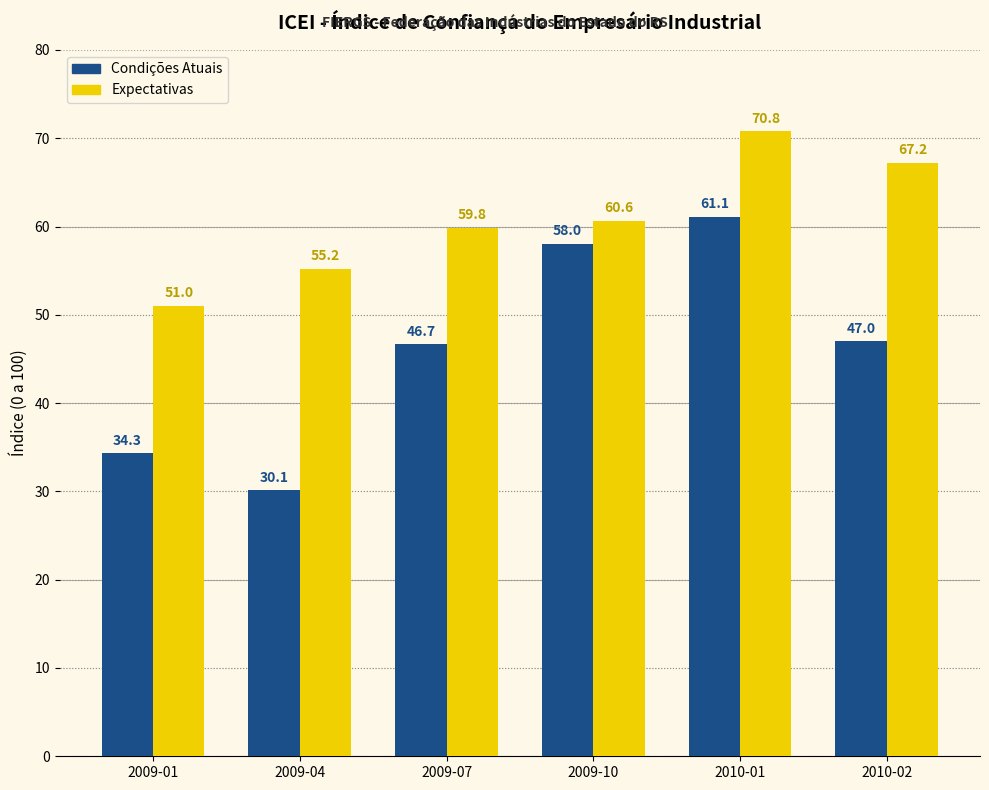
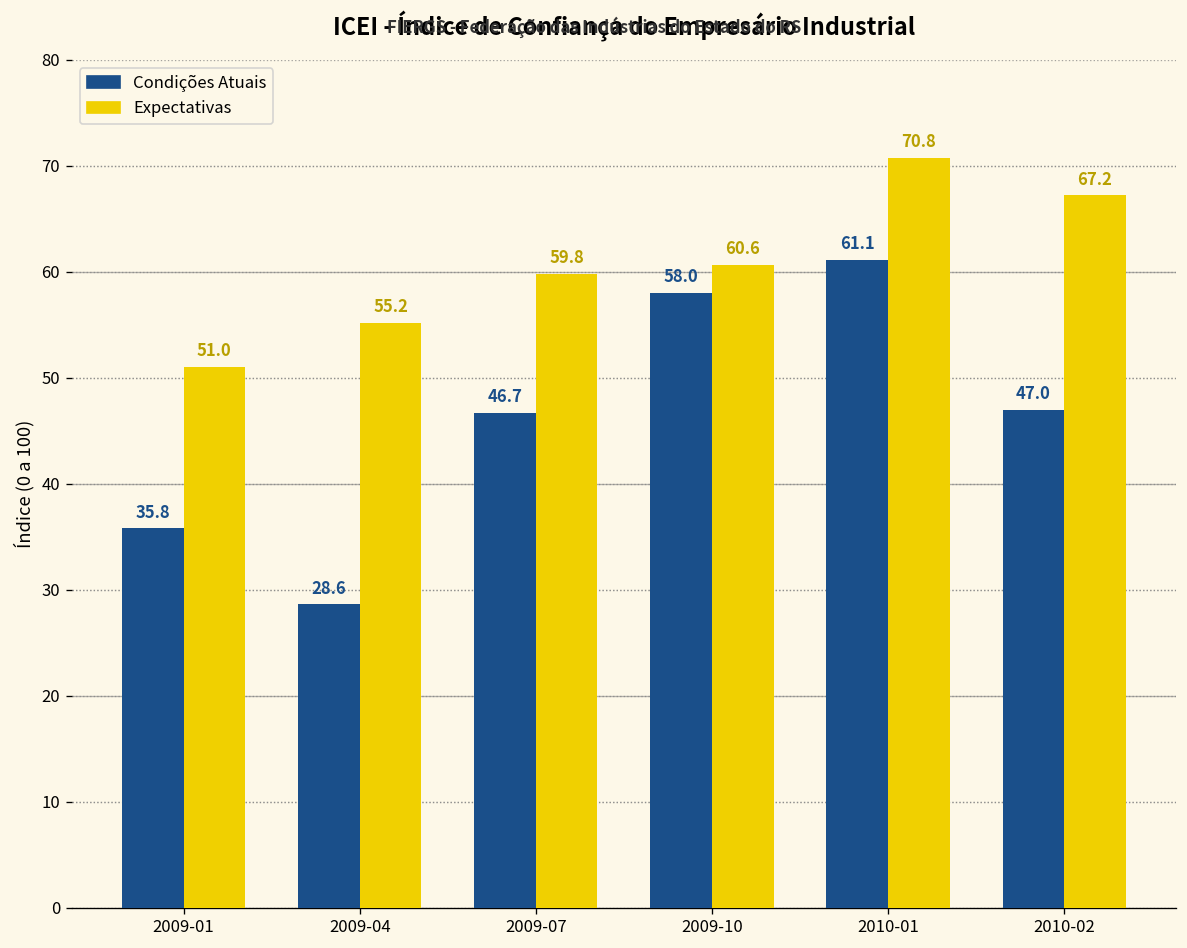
  {
    "Condições Atuais": {
-     "2009-01": 34.3,
-     "2009-04": 30.1,
+     "2009-01": 35.8,
+     "2009-04": 28.6,
      "2009-07": 46.7,
      "2009-10": 58.0,
      "2010-01": 61.1,
      "2010-02": 47.0
    },
    "Expectativas": {
      "2009-01": 51.0,
      "2009-04": 55.2,
      "2009-07": 59.8,
      "2009-10": 60.6,
      "2010-01": 70.8,
      "2010-02": 67.2
    }
  }
